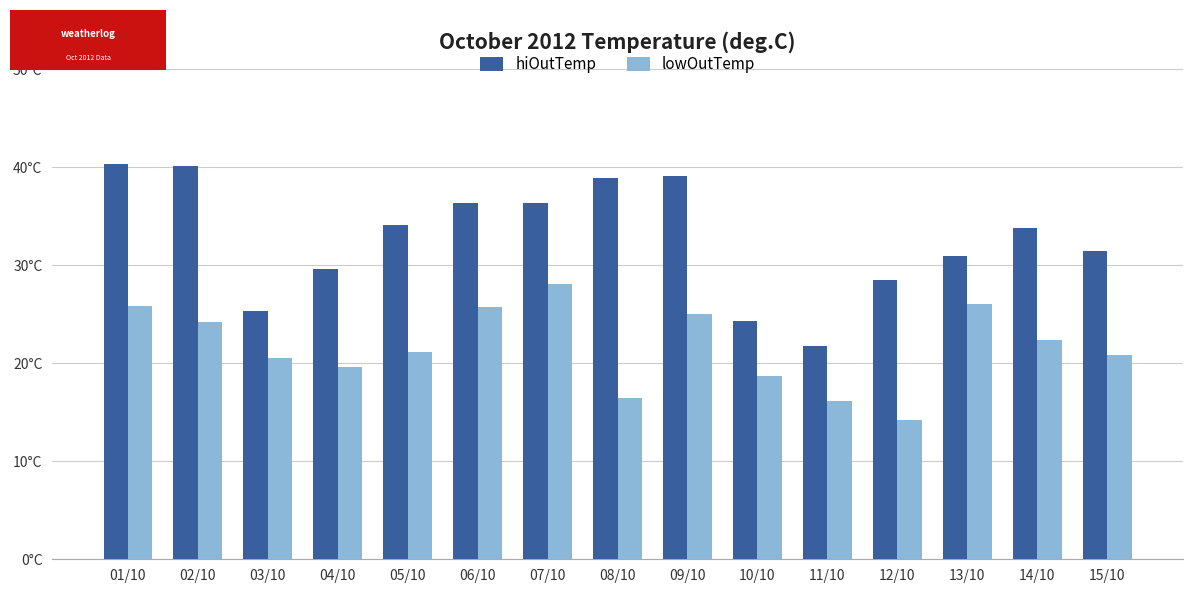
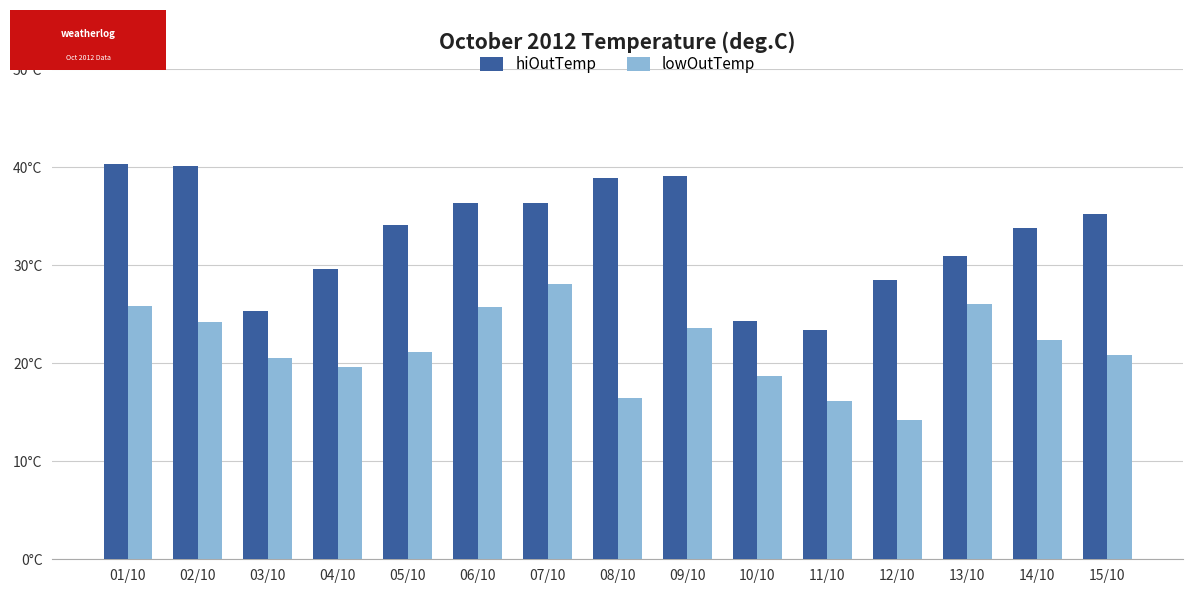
  {
    "hiOutTemp": {
      "01/10": "40°C",
      "02/10": "40°C",
      "03/10": "25°C",
      "04/10": "30°C",
      "05/10": "34°C",
      "06/10": "36°C",
      "07/10": "36°C",
      "08/10": "39°C",
      "09/10": "39°C",
      "10/10": "24°C",
-     "11/10": "22°C",
+     "11/10": "23°C",
      "12/10": "29°C",
      "13/10": "31°C",
      "14/10": "34°C",
-     "15/10": "32°C"
+     "15/10": "35°C"
    },
    "lowOutTemp": {
      "01/10": "26°C",
      "02/10": "24°C",
      "03/10": "21°C",
      "04/10": "20°C",
      "05/10": "21°C",
      "06/10": "26°C",
      "07/10": "28°C",
      "08/10": "17°C",
-     "09/10": "25°C",
+     "09/10": "24°C",
      "10/10": "19°C",
      "11/10": "16°C",
      "12/10": "14°C",
      "13/10": "26°C",
      "14/10": "22°C",
      "15/10": "21°C"
    }
  }
